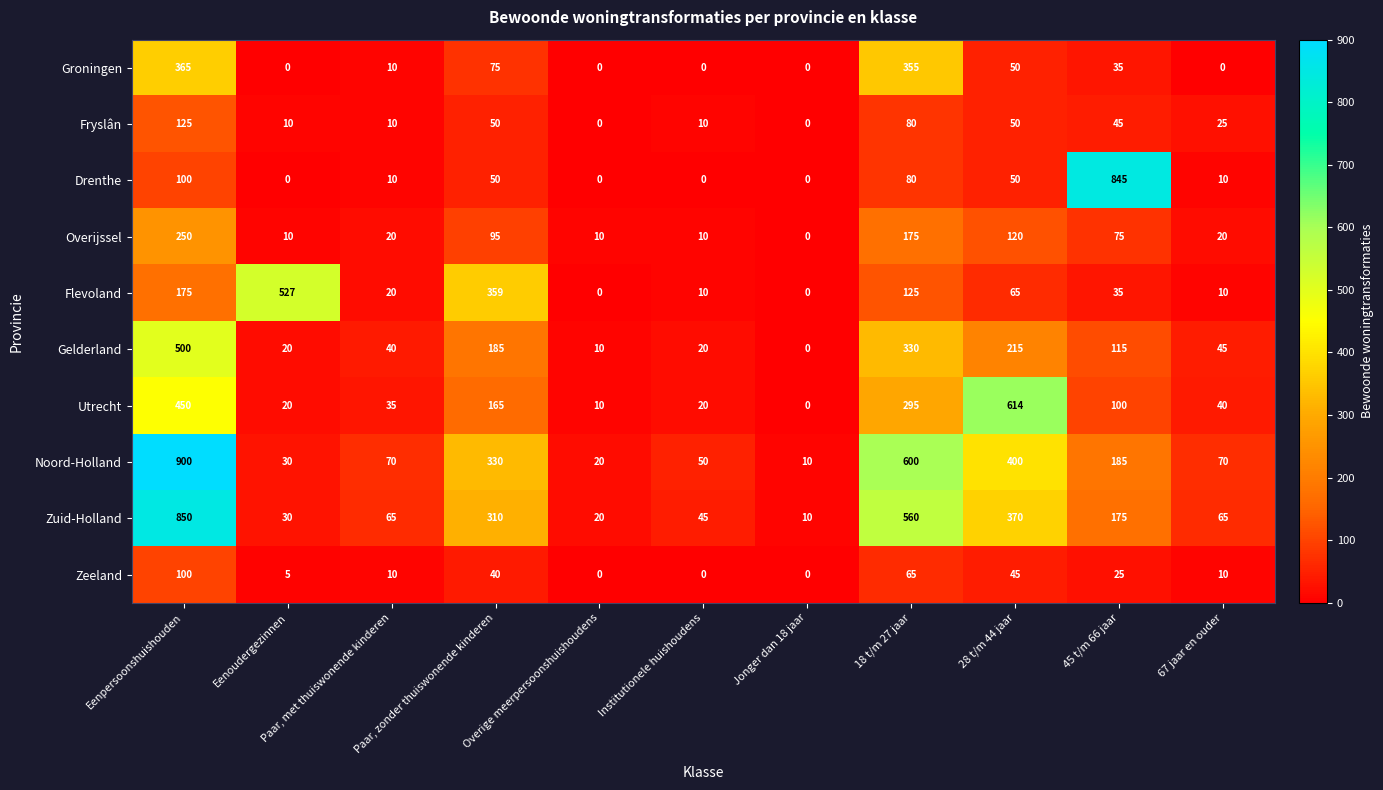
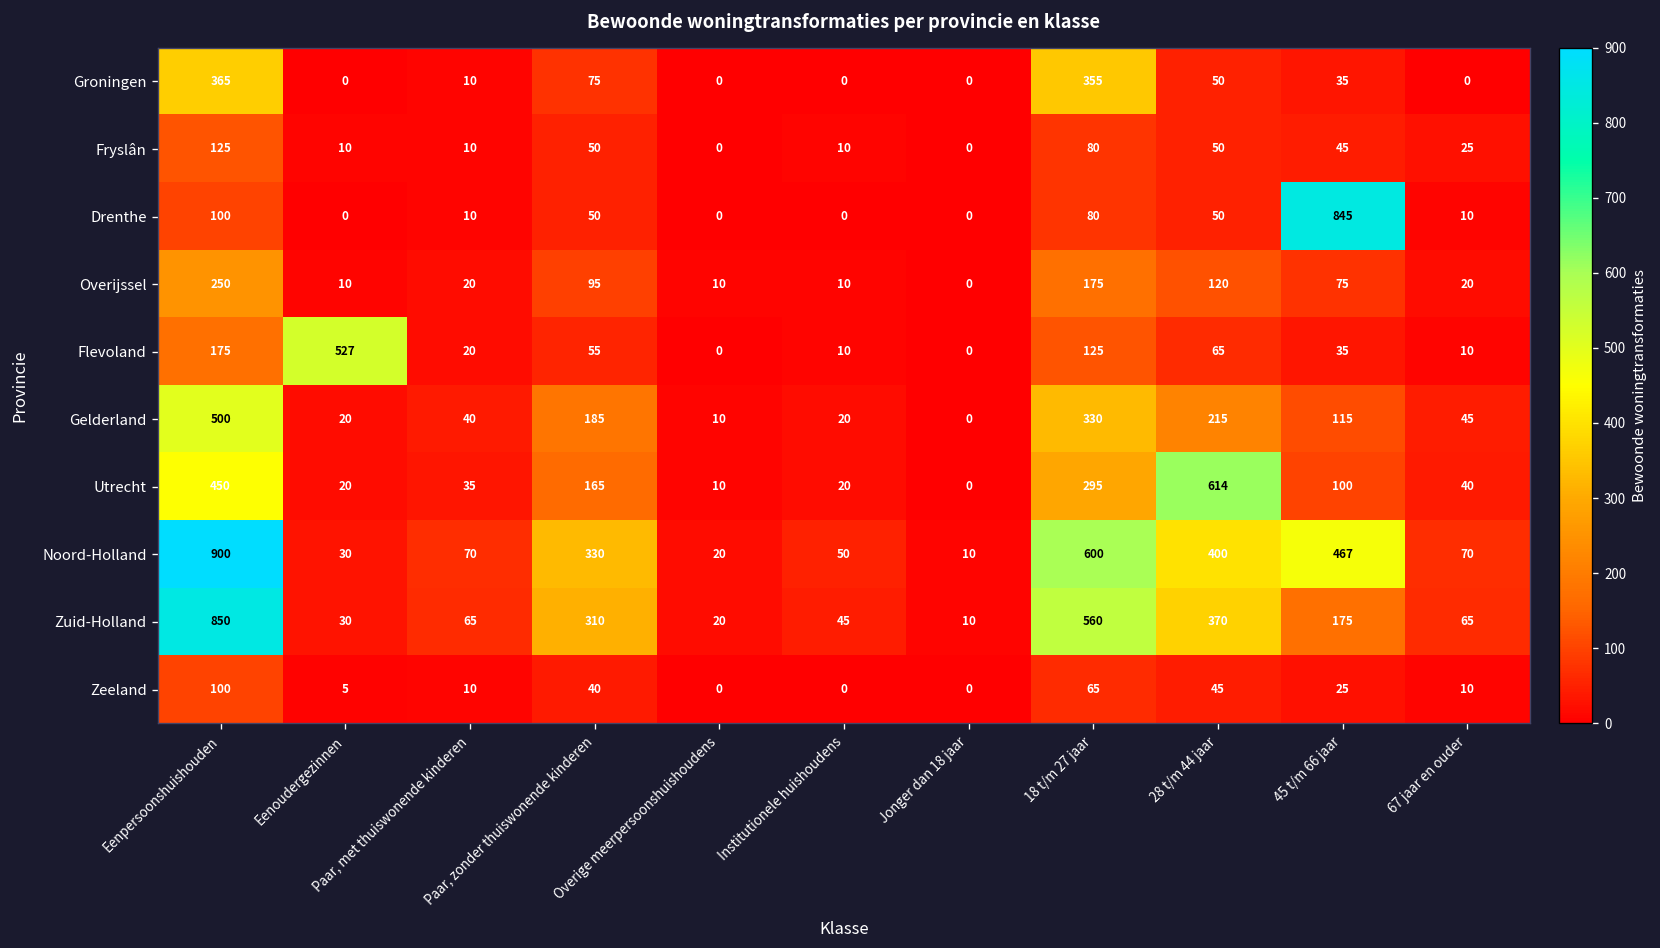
  {
    "Groningen": {
      "Eenpersoonshuishouden": 365,
      "Eenoudergezinnen": 0,
      "Paar, met thuiswonende kinderen": 10,
      "Paar, zonder thuiswonende kinderen": 75,
      "Overige meerpersoonshuishoudens": 0,
      "Institutionele huishoudens": 0,
      "Jonger dan 18 jaar": 0,
      "18 t/m 27 jaar": 355,
      "28 t/m 44 jaar": 50,
      "45 t/m 66 jaar": 35,
      "67 jaar en ouder": 0
    },
    "Fryslân": {
      "Eenpersoonshuishouden": 125,
      "Eenoudergezinnen": 10,
      "Paar, met thuiswonende kinderen": 10,
      "Paar, zonder thuiswonende kinderen": 50,
      "Overige meerpersoonshuishoudens": 0,
      "Institutionele huishoudens": 10,
      "Jonger dan 18 jaar": 0,
      "18 t/m 27 jaar": 80,
      "28 t/m 44 jaar": 50,
      "45 t/m 66 jaar": 45,
      "67 jaar en ouder": 25
    },
    "Drenthe": {
      "Eenpersoonshuishouden": 100,
      "Eenoudergezinnen": 0,
      "Paar, met thuiswonende kinderen": 10,
      "Paar, zonder thuiswonende kinderen": 50,
      "Overige meerpersoonshuishoudens": 0,
      "Institutionele huishoudens": 0,
      "Jonger dan 18 jaar": 0,
      "18 t/m 27 jaar": 80,
      "28 t/m 44 jaar": 50,
      "45 t/m 66 jaar": 845,
      "67 jaar en ouder": 10
    },
    "Overijssel": {
      "Eenpersoonshuishouden": 250,
      "Eenoudergezinnen": 10,
      "Paar, met thuiswonende kinderen": 20,
      "Paar, zonder thuiswonende kinderen": 95,
      "Overige meerpersoonshuishoudens": 10,
      "Institutionele huishoudens": 10,
      "Jonger dan 18 jaar": 0,
      "18 t/m 27 jaar": 175,
      "28 t/m 44 jaar": 120,
      "45 t/m 66 jaar": 75,
      "67 jaar en ouder": 20
    },
    "Flevoland": {
      "Eenpersoonshuishouden": 175,
      "Eenoudergezinnen": 527,
      "Paar, met thuiswonende kinderen": 20,
-     "Paar, zonder thuiswonende kinderen": 359,
+     "Paar, zonder thuiswonende kinderen": 55,
      "Overige meerpersoonshuishoudens": 0,
      "Institutionele huishoudens": 10,
      "Jonger dan 18 jaar": 0,
      "18 t/m 27 jaar": 125,
      "28 t/m 44 jaar": 65,
      "45 t/m 66 jaar": 35,
      "67 jaar en ouder": 10
    },
    "Gelderland": {
      "Eenpersoonshuishouden": 500,
      "Eenoudergezinnen": 20,
      "Paar, met thuiswonende kinderen": 40,
      "Paar, zonder thuiswonende kinderen": 185,
      "Overige meerpersoonshuishoudens": 10,
      "Institutionele huishoudens": 20,
      "Jonger dan 18 jaar": 0,
      "18 t/m 27 jaar": 330,
      "28 t/m 44 jaar": 215,
      "45 t/m 66 jaar": 115,
      "67 jaar en ouder": 45
    },
    "Utrecht": {
      "Eenpersoonshuishouden": 450,
      "Eenoudergezinnen": 20,
      "Paar, met thuiswonende kinderen": 35,
      "Paar, zonder thuiswonende kinderen": 165,
      "Overige meerpersoonshuishoudens": 10,
      "Institutionele huishoudens": 20,
      "Jonger dan 18 jaar": 0,
      "18 t/m 27 jaar": 295,
      "28 t/m 44 jaar": 614,
      "45 t/m 66 jaar": 100,
      "67 jaar en ouder": 40
    },
    "Noord-Holland": {
      "Eenpersoonshuishouden": 900,
      "Eenoudergezinnen": 30,
      "Paar, met thuiswonende kinderen": 70,
      "Paar, zonder thuiswonende kinderen": 330,
      "Overige meerpersoonshuishoudens": 20,
      "Institutionele huishoudens": 50,
      "Jonger dan 18 jaar": 10,
      "18 t/m 27 jaar": 600,
      "28 t/m 44 jaar": 400,
-     "45 t/m 66 jaar": 185,
+     "45 t/m 66 jaar": 467,
      "67 jaar en ouder": 70
    },
    "Zuid-Holland": {
      "Eenpersoonshuishouden": 850,
      "Eenoudergezinnen": 30,
      "Paar, met thuiswonende kinderen": 65,
      "Paar, zonder thuiswonende kinderen": 310,
      "Overige meerpersoonshuishoudens": 20,
      "Institutionele huishoudens": 45,
      "Jonger dan 18 jaar": 10,
      "18 t/m 27 jaar": 560,
      "28 t/m 44 jaar": 370,
      "45 t/m 66 jaar": 175,
      "67 jaar en ouder": 65
    },
    "Zeeland": {
      "Eenpersoonshuishouden": 100,
      "Eenoudergezinnen": 5,
      "Paar, met thuiswonende kinderen": 10,
      "Paar, zonder thuiswonende kinderen": 40,
      "Overige meerpersoonshuishoudens": 0,
      "Institutionele huishoudens": 0,
      "Jonger dan 18 jaar": 0,
      "18 t/m 27 jaar": 65,
      "28 t/m 44 jaar": 45,
      "45 t/m 66 jaar": 25,
      "67 jaar en ouder": 10
    }
  }
